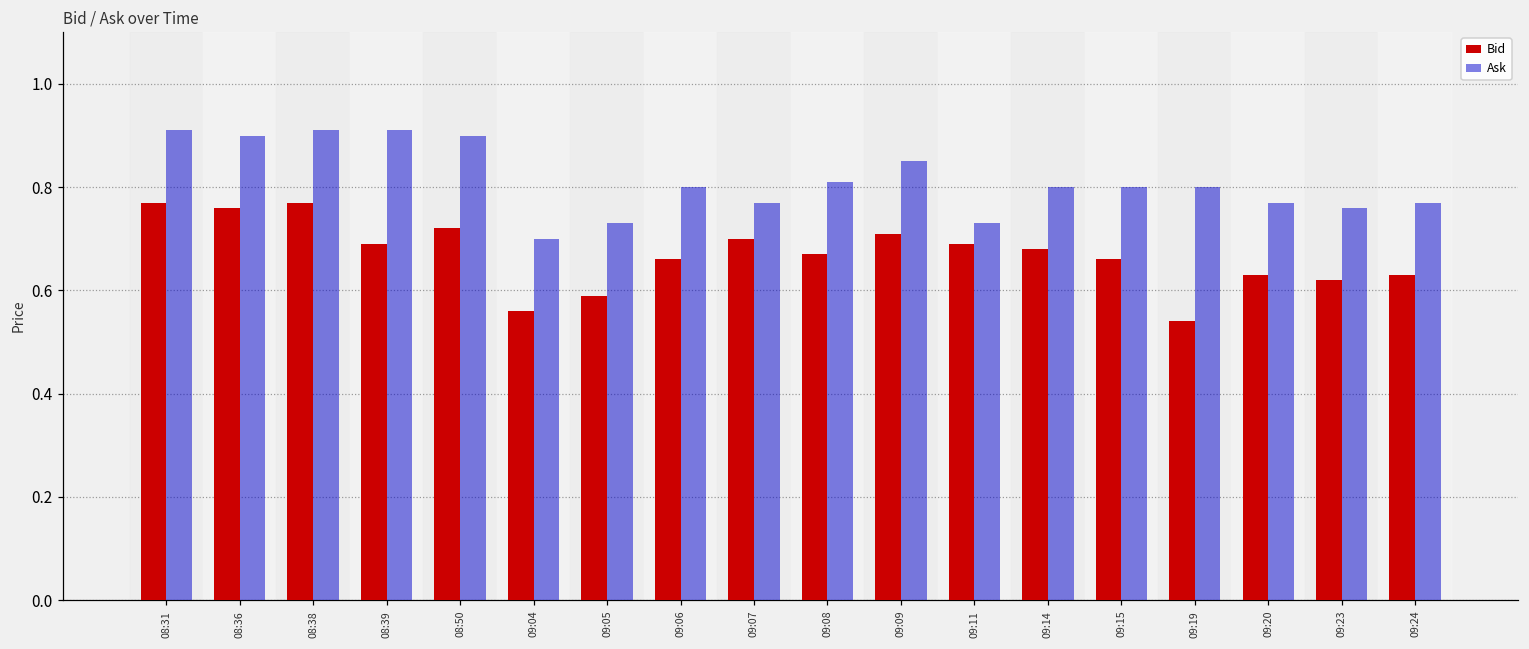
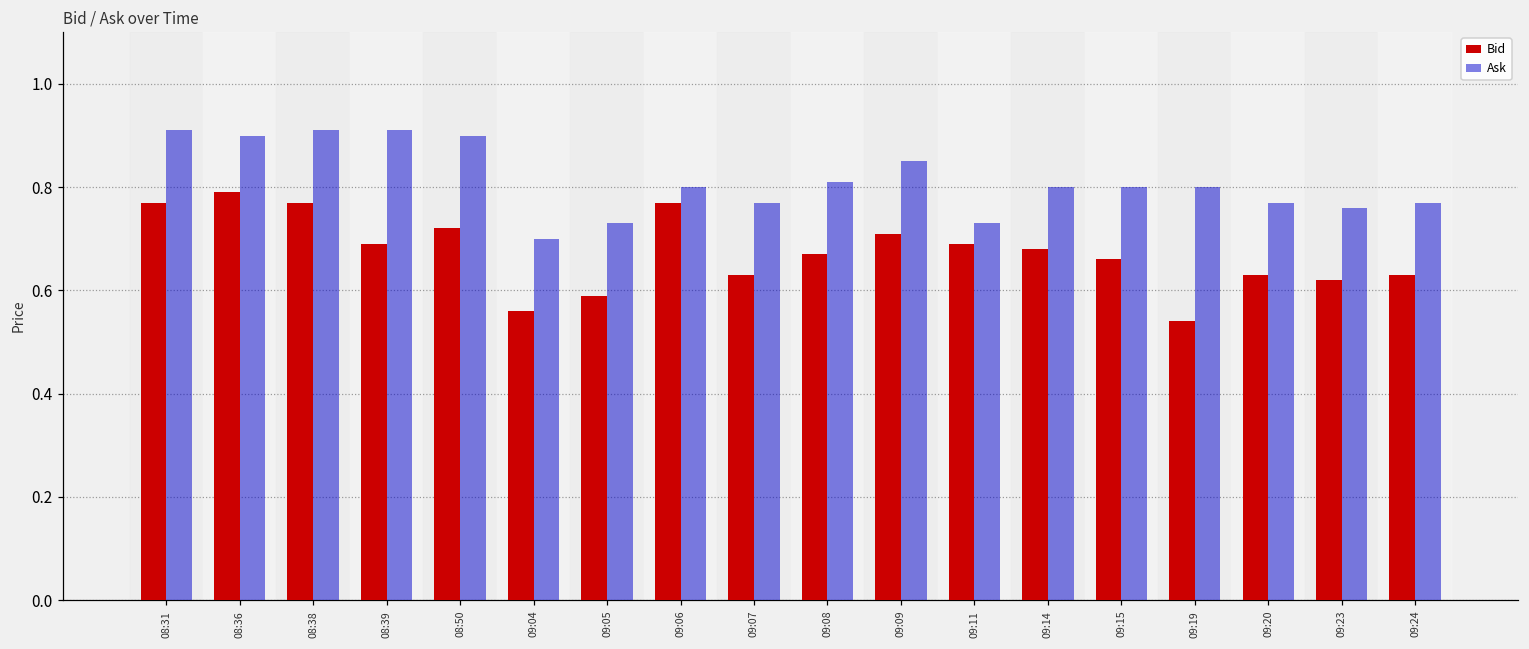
  {
    "Bid": {
      "08:31": 0.77,
-     "08:36": 0.76,
+     "08:36": 0.79,
      "08:38": 0.77,
      "08:39": 0.69,
      "08:50": 0.72,
      "09:04": 0.56,
      "09:05": 0.59,
-     "09:06": 0.66,
-     "09:07": 0.70,
+     "09:06": 0.77,
+     "09:07": 0.63,
      "09:08": 0.67,
      "09:09": 0.71,
      "09:11": 0.69,
      "09:14": 0.68,
      "09:15": 0.66,
      "09:19": 0.54,
      "09:20": 0.63,
      "09:23": 0.62,
      "09:24": 0.63
    },
    "Ask": {
      "08:31": 0.91,
      "08:36": 0.90,
      "08:38": 0.91,
      "08:39": 0.91,
      "08:50": 0.90,
      "09:04": 0.70,
      "09:05": 0.73,
      "09:06": 0.80,
      "09:07": 0.77,
      "09:08": 0.81,
      "09:09": 0.85,
      "09:11": 0.73,
      "09:14": 0.80,
      "09:15": 0.80,
      "09:19": 0.80,
      "09:20": 0.77,
      "09:23": 0.76,
      "09:24": 0.77
    }
  }
